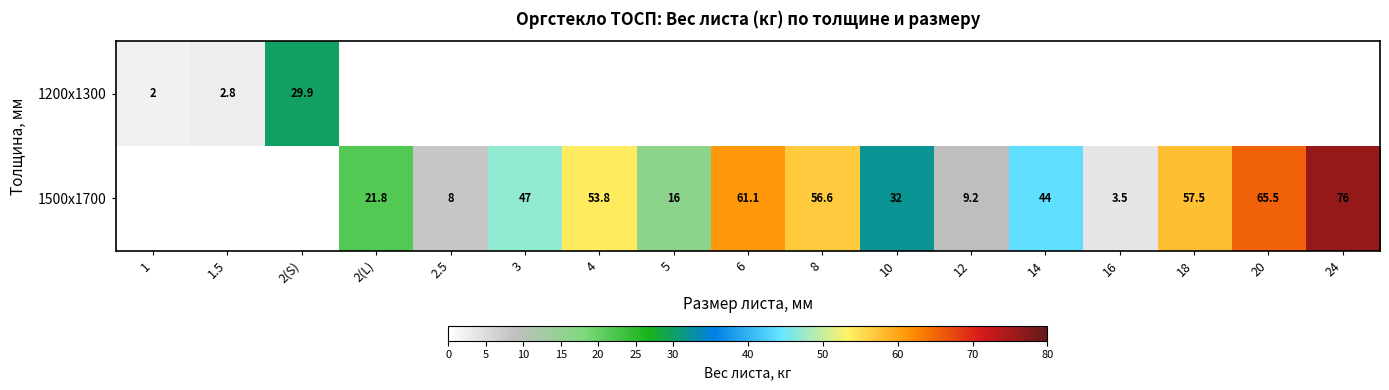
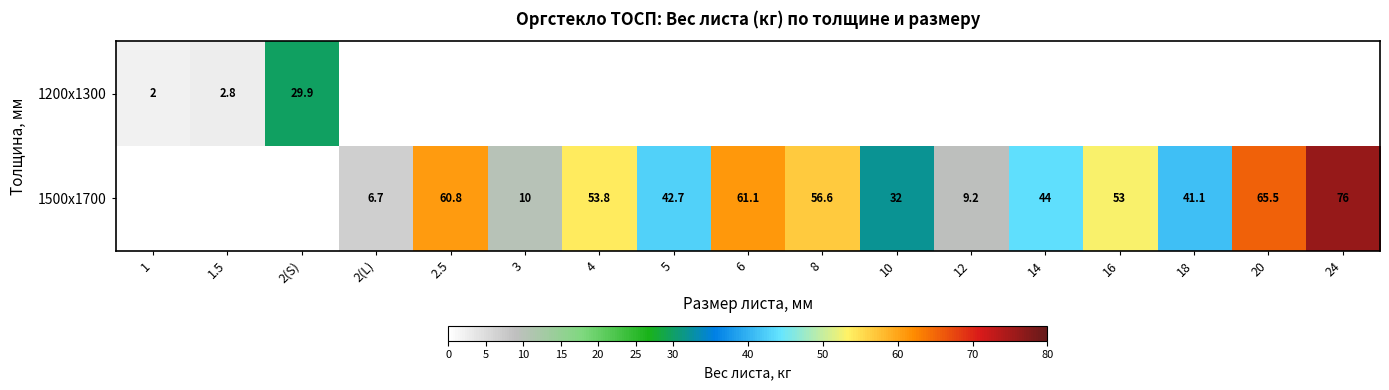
  {
    "1200x1300": {
      "1": 2,
      "1.5": 2.8,
      "2(S)": 29.9
    },
    "1500x1700": {
-     "2(L)": 21.8,
-     "2.5": 8,
-     "3": 47,
+     "2(L)": 6.7,
+     "2.5": 60.8,
+     "3": 10,
      "4": 53.8,
-     "5": 16,
+     "5": 42.7,
      "6": 61.1,
      "8": 56.6,
      "10": 32,
      "12": 9.2,
      "14": 44,
-     "16": 3.5,
-     "18": 57.5,
+     "16": 53,
+     "18": 41.1,
      "20": 65.5,
      "24": 76
    }
  }
